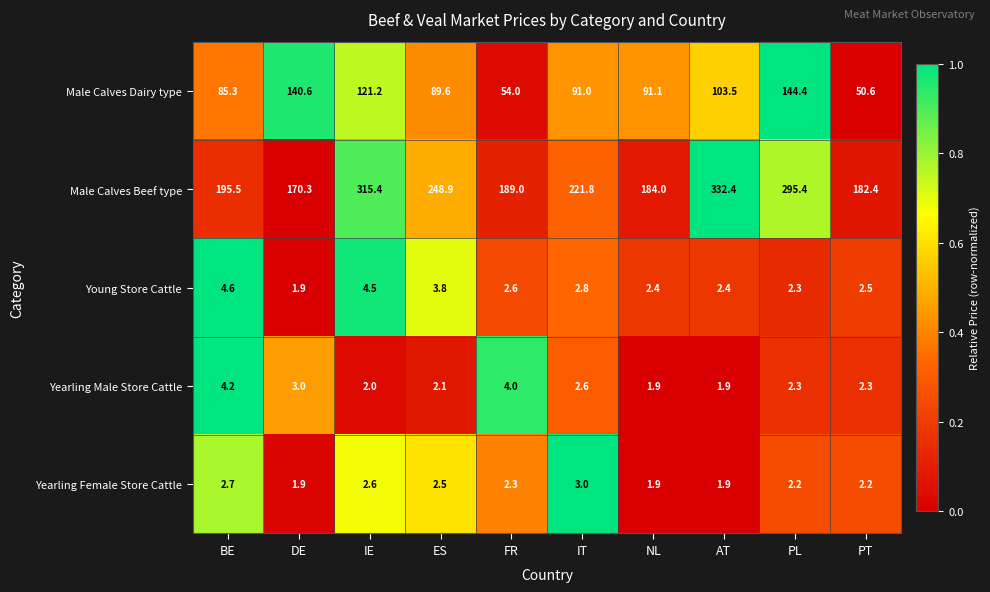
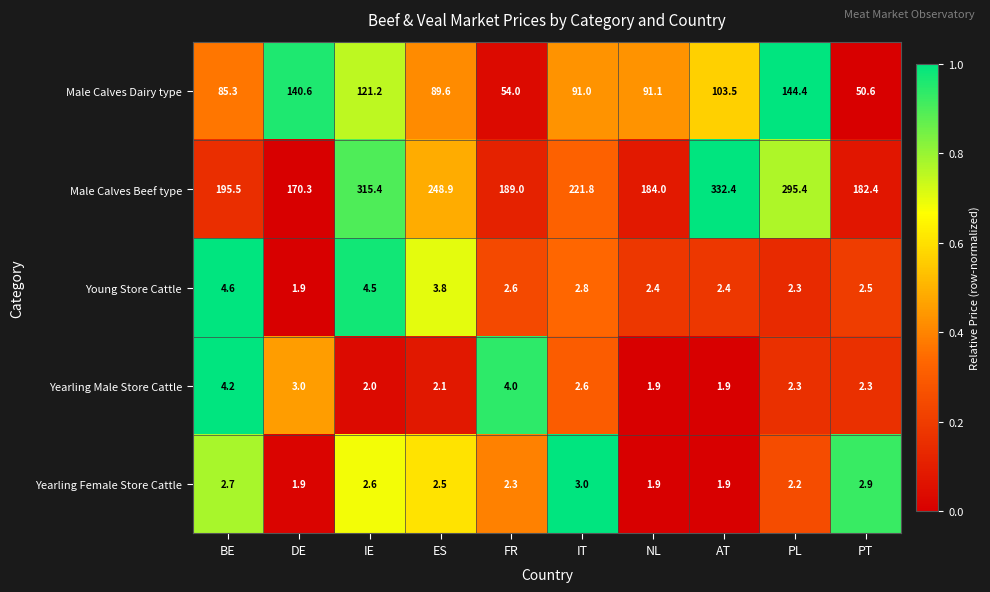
  {
    "Male Calves Dairy type": {
      "BE": 85.3,
      "DE": 140.6,
      "IE": 121.2,
      "ES": 89.6,
      "FR": 54.0,
      "IT": 91.0,
      "NL": 91.1,
      "AT": 103.5,
      "PL": 144.4,
      "PT": 50.6
    },
    "Male Calves Beef type": {
      "BE": 195.5,
      "DE": 170.3,
      "IE": 315.4,
      "ES": 248.9,
      "FR": 189.0,
      "IT": 221.8,
      "NL": 184.0,
      "AT": 332.4,
      "PL": 295.4,
      "PT": 182.4
    },
    "Young Store Cattle": {
      "BE": 4.6,
      "DE": 1.9,
      "IE": 4.5,
      "ES": 3.8,
      "FR": 2.6,
      "IT": 2.8,
      "NL": 2.4,
      "AT": 2.4,
      "PL": 2.3,
      "PT": 2.5
    },
    "Yearling Male Store Cattle": {
      "BE": 4.2,
      "DE": 3.0,
      "IE": 2.0,
      "ES": 2.1,
      "FR": 4.0,
      "IT": 2.6,
      "NL": 1.9,
      "AT": 1.9,
      "PL": 2.3,
      "PT": 2.3
    },
    "Yearling Female Store Cattle": {
      "BE": 2.7,
      "DE": 1.9,
      "IE": 2.6,
      "ES": 2.5,
      "FR": 2.3,
      "IT": 3.0,
      "NL": 1.9,
      "AT": 1.9,
      "PL": 2.2,
-     "PT": 2.2
+     "PT": 2.9
    }
  }
